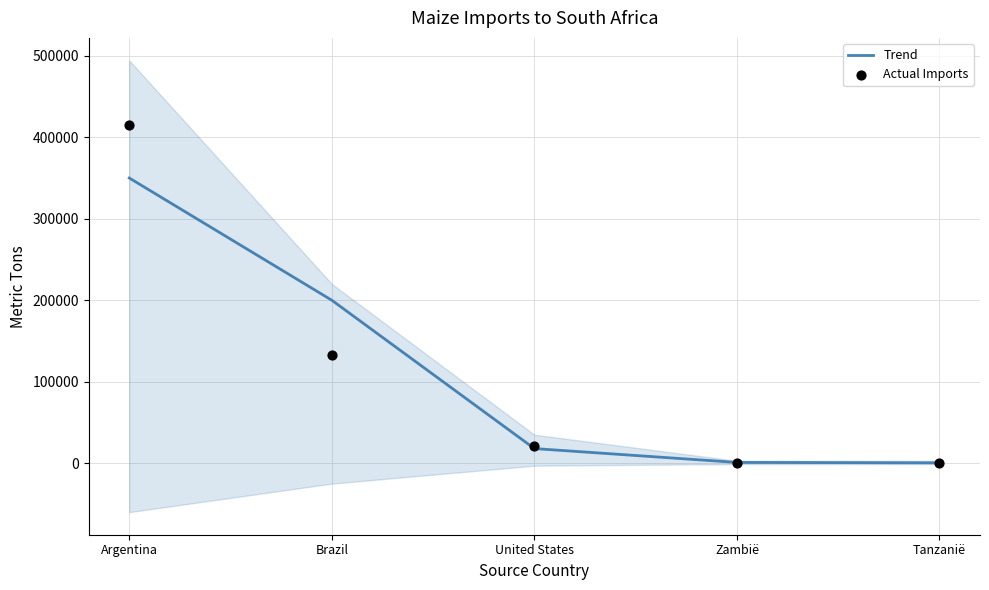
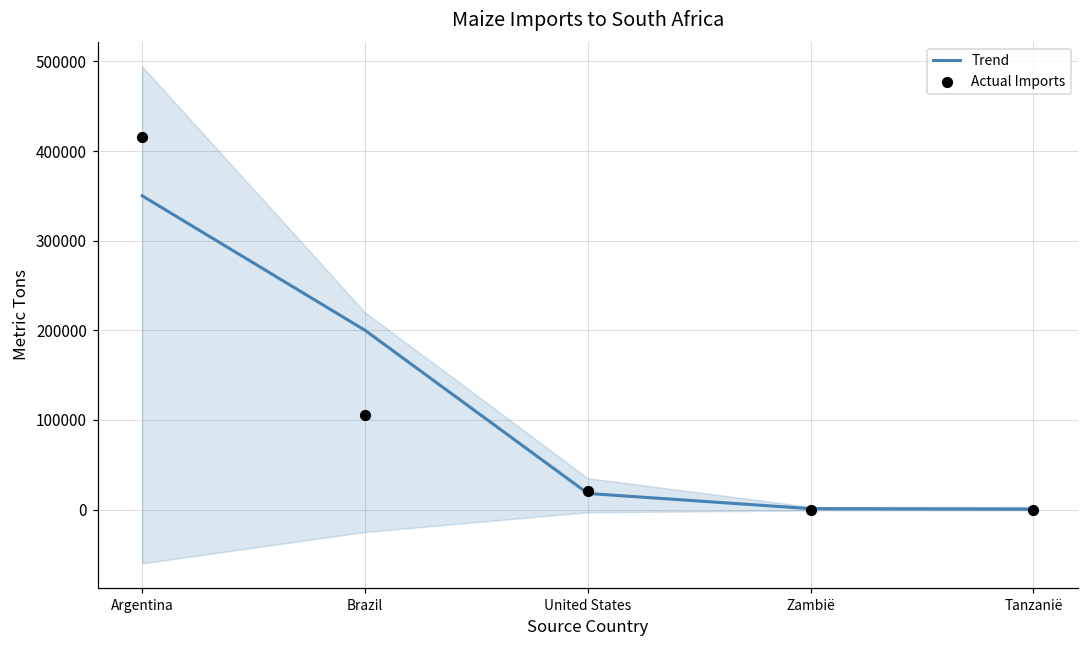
  {
    "Actual Imports": {
-     "Brazil": 130000
+     "Brazil": 110000
    }
  }
